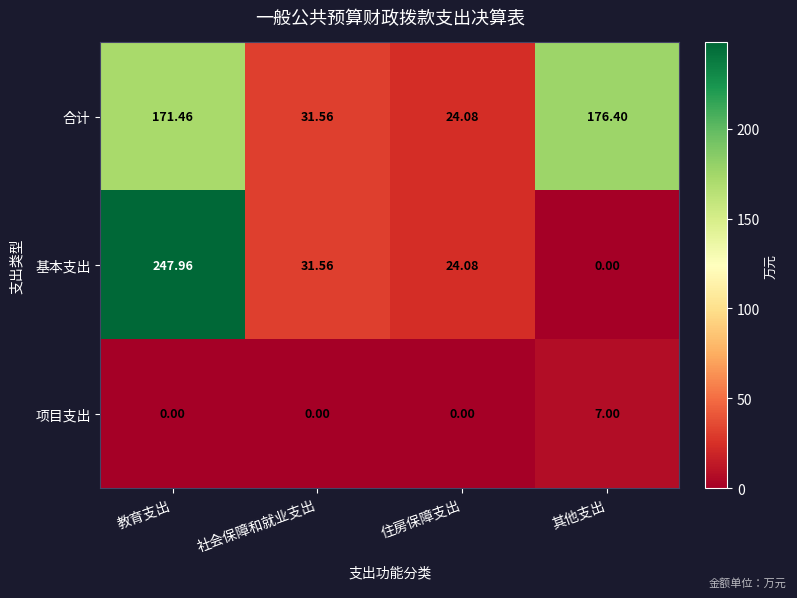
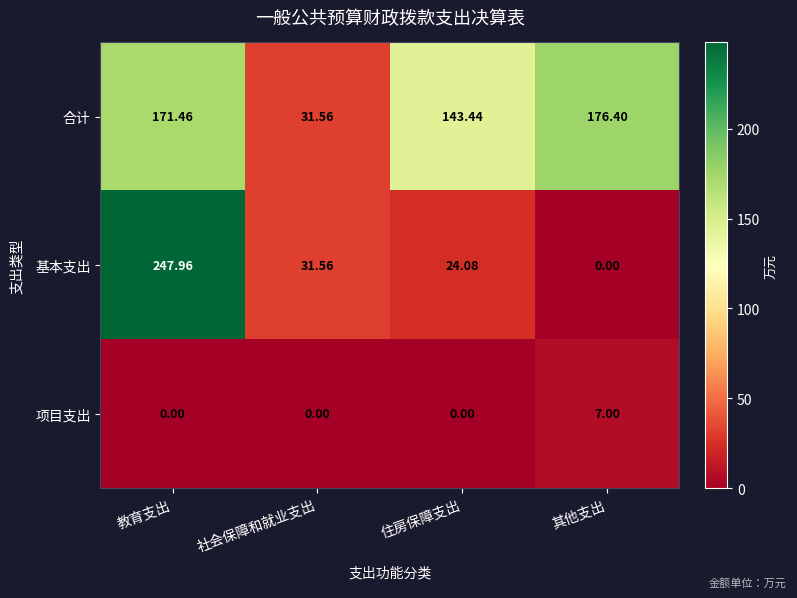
  {
    "合计": {
      "教育支出": 171.46,
      "社会保障和就业支出": 31.56,
-     "住房保障支出": 24.08,
+     "住房保障支出": 143.44,
      "其他支出": 176.40
    },
    "基本支出": {
      "教育支出": 247.96,
      "社会保障和就业支出": 31.56,
      "住房保障支出": 24.08,
      "其他支出": 0.00
    },
    "项目支出": {
      "教育支出": 0.00,
      "社会保障和就业支出": 0.00,
      "住房保障支出": 0.00,
      "其他支出": 7.00
    }
  }
